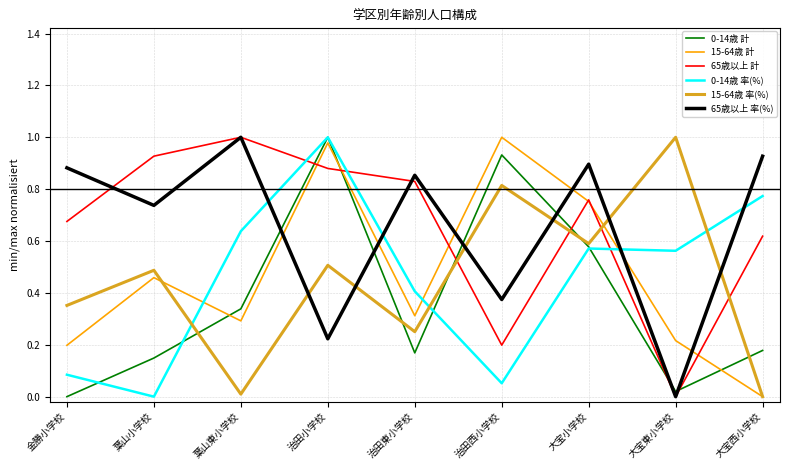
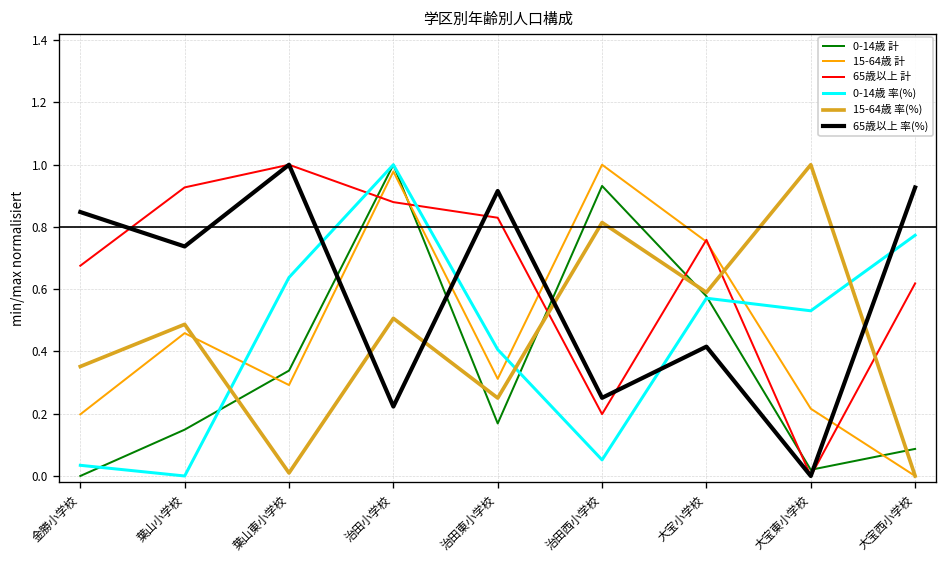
  {
    "0-14歳 計": {
      "金勝小学校": 0.00,
      "葉山小学校": 0.15,
      "葉山東小学校": 0.34,
      "治田東小学校": 0.17,
      "治田西小学校": 0.93,
      "大宝東小学校": 0.02,
-     "大宝西小学校": 0.18
+     "大宝西小学校": 0.09
    },
    "65歳以上 計": {
      "金勝小学校": 0.68,
      "葉山小学校": 0.93,
      "治田小学校": 0.88,
      "治田東小学校": 0.83,
      "治田西小学校": 0.20,
      "大宝西小学校": 0.62
    },
    "0-14歳 率(%)": {
-     "金勝小学校": 0.08,
+     "金勝小学校": 0.03,
      "葉山小学校": 0.00,
      "葉山東小学校": 0.64,
      "治田東小学校": 0.41,
      "治田西小学校": 0.05,
-     "大宝東小学校": 0.56,
+     "大宝東小学校": 0.53,
      "大宝西小学校": 0.77
    },
    "65歳以上 率(%)": {
-     "金勝小学校": 0.88,
+     "金勝小学校": 0.85,
      "葉山小学校": 0.74,
      "治田小学校": 0.22,
-     "治田東小学校": 0.85,
-     "治田西小学校": 0.37,
-     "大宝小学校": 0.90,
+     "治田東小学校": 0.92,
+     "治田西小学校": 0.25,
+     "大宝小学校": 0.42,
      "大宝西小学校": 0.93
    }
  }
